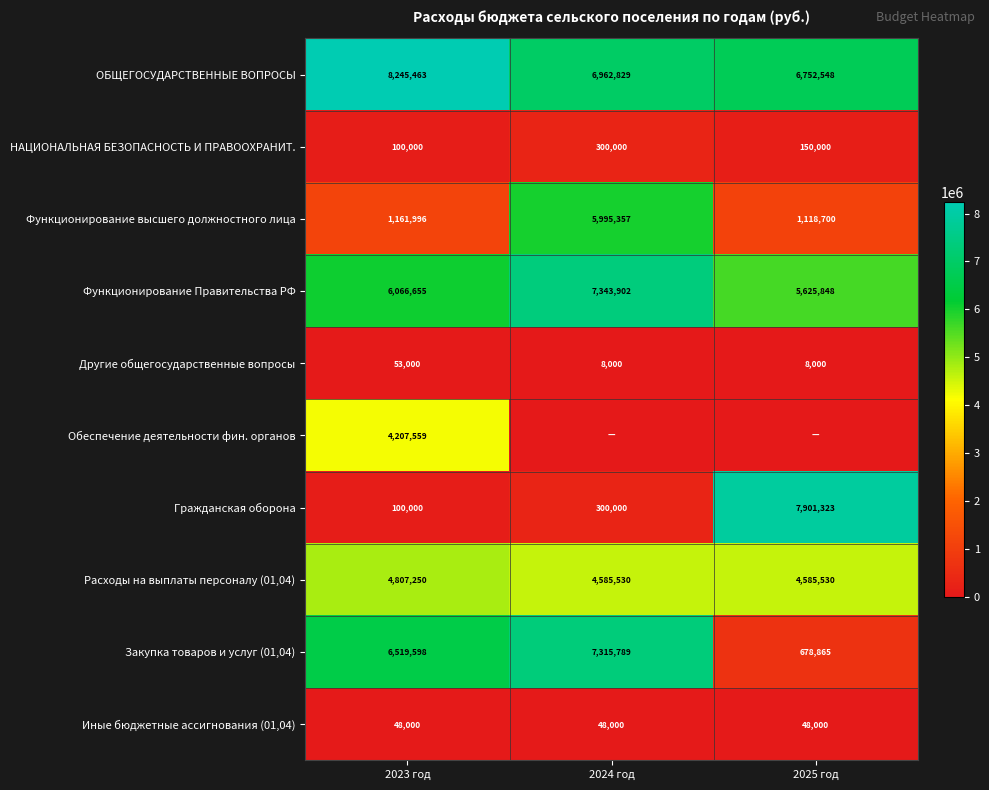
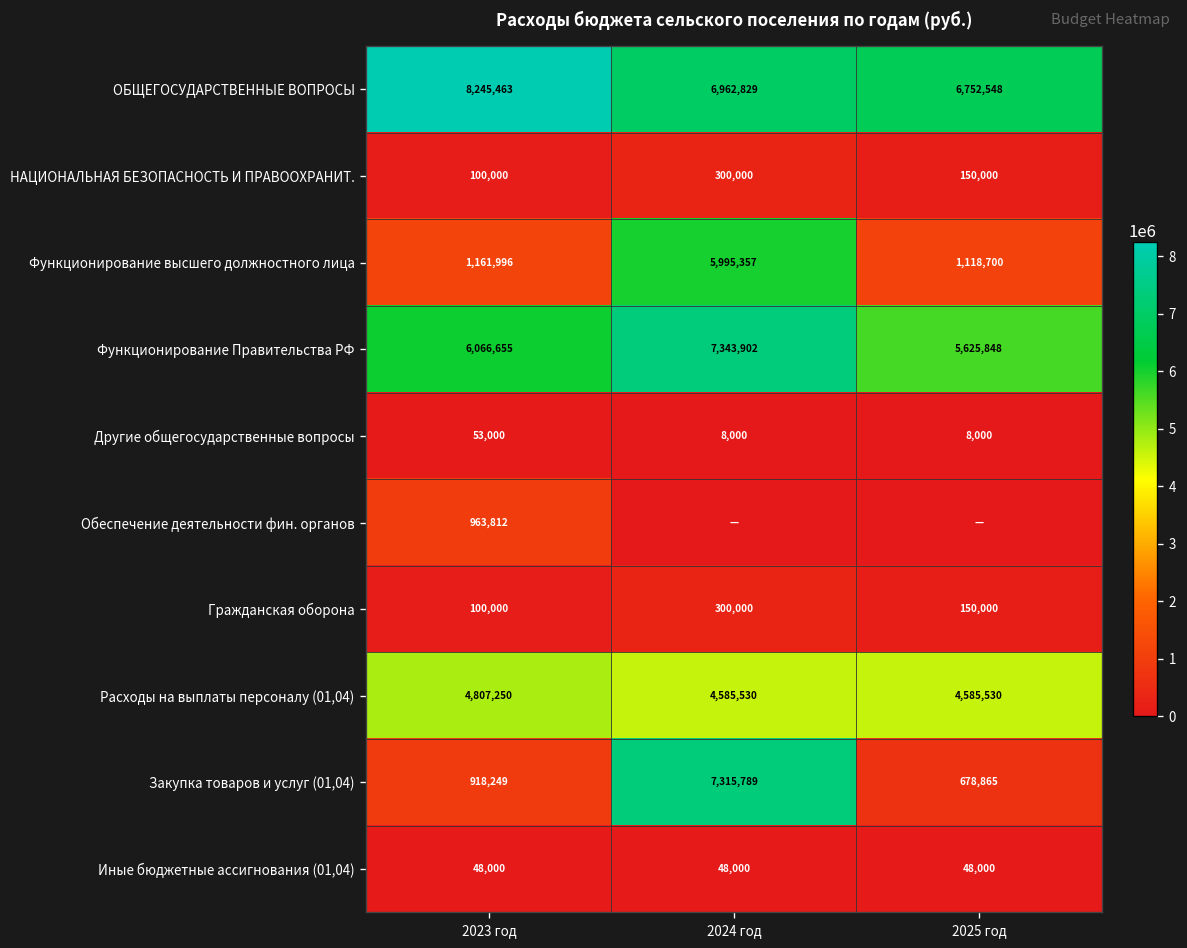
  {
    "ОБЩЕГОСУДАРСТВЕННЫЕ ВОПРОСЫ": {
      "2023 год": "8,245,463",
      "2024 год": "6,962,829",
      "2025 год": "6,752,548"
    },
    "НАЦИОНАЛЬНАЯ БЕЗОПАСНОСТЬ И ПРАВООХРАНИТ.": {
      "2023 год": "100,000",
      "2024 год": "300,000",
      "2025 год": "150,000"
    },
    "Функционирование высшего должностного лица": {
      "2023 год": "1,161,996",
      "2024 год": "5,995,357",
      "2025 год": "1,118,700"
    },
    "Функционирование Правительства РФ": {
      "2023 год": "6,066,655",
      "2024 год": "7,343,902",
      "2025 год": "5,625,848"
    },
    "Другие общегосударственные вопросы": {
      "2023 год": "53,000",
      "2024 год": "8,000",
      "2025 год": "8,000"
    },
    "Обеспечение деятельности фин. органов": {
-     "2023 год": "4,207,559"
+     "2023 год": "963,812"
    },
    "Гражданская оборона": {
      "2023 год": "100,000",
      "2024 год": "300,000",
-     "2025 год": "7,901,323"
+     "2025 год": "150,000"
    },
    "Расходы на выплаты персоналу (01,04)": {
      "2023 год": "4,807,250",
      "2024 год": "4,585,530",
      "2025 год": "4,585,530"
    },
    "Закупка товаров и услуг (01,04)": {
-     "2023 год": "6,519,598",
+     "2023 год": "918,249",
      "2024 год": "7,315,789",
      "2025 год": "678,865"
    },
    "Иные бюджетные ассигнования (01,04)": {
      "2023 год": "48,000",
      "2024 год": "48,000",
      "2025 год": "48,000"
    }
  }
